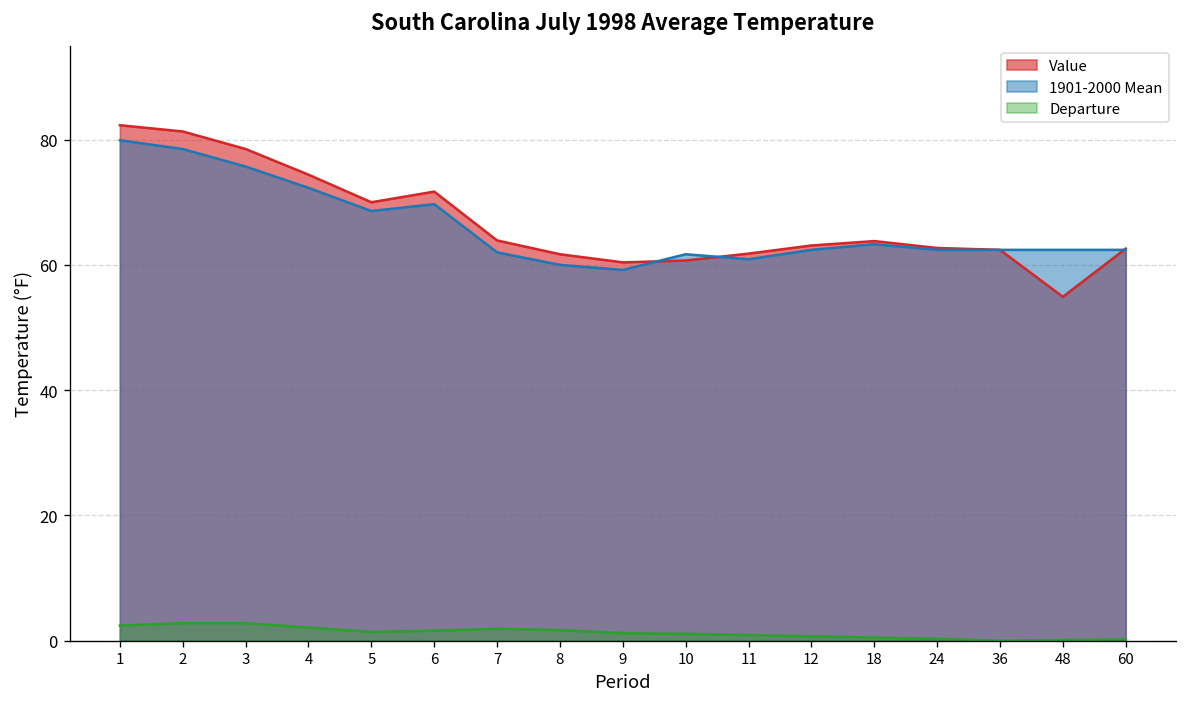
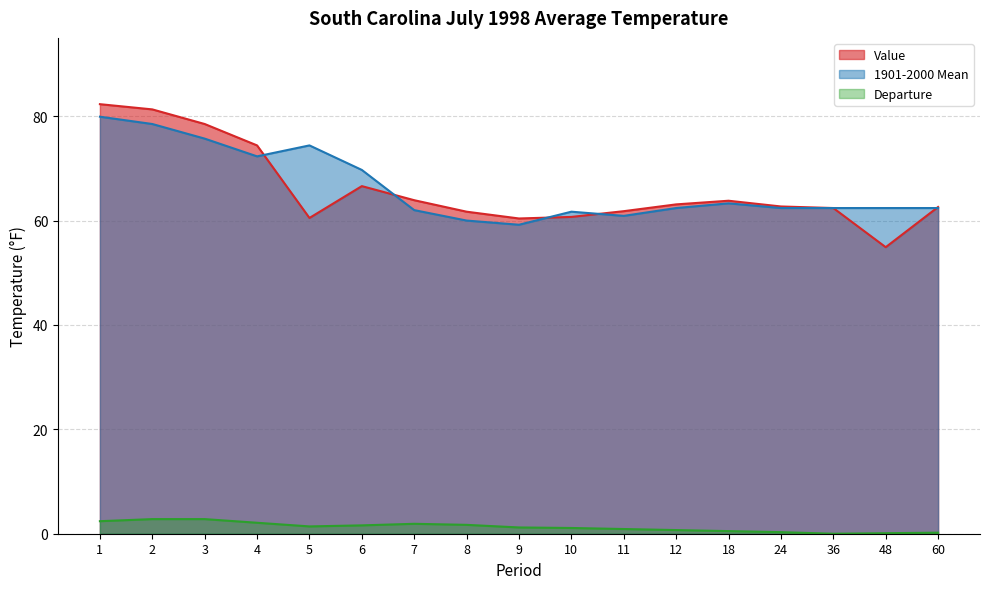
  {
    "Value": {
      "1": 82,
      "2": 81,
      "3": 79,
      "4": 74,
-     "5": 70,
-     "6": 72,
+     "5": 61,
+     "6": 67,
      "7": 64,
      "8": 62,
      "9": 60,
      "10": 61,
      "11": 62,
      "12": 63,
      "18": 64,
      "48": 55
    },
    "1901-2000 Mean": {
      "1": 80,
      "2": 79,
      "3": 76,
      "4": 72,
-     "5": 69,
+     "5": 74,
      "6": 70,
      "7": 62,
      "8": 60,
      "9": 59,
      "10": 62,
      "11": 61,
      "12": 62,
      "18": 63,
      "48": 62
    },
    "Departure": {
      "1": 2,
      "2": 3,
      "3": 3,
      "4": 2,
      "5": 1,
      "6": 2,
      "7": 2,
      "8": 2,
      "9": 1,
      "10": 1,
      "11": 1,
      "12": 1,
      "18": 1,
      "24": 0,
      "36": 0,
      "48": 0,
      "60": 0
    }
  }
